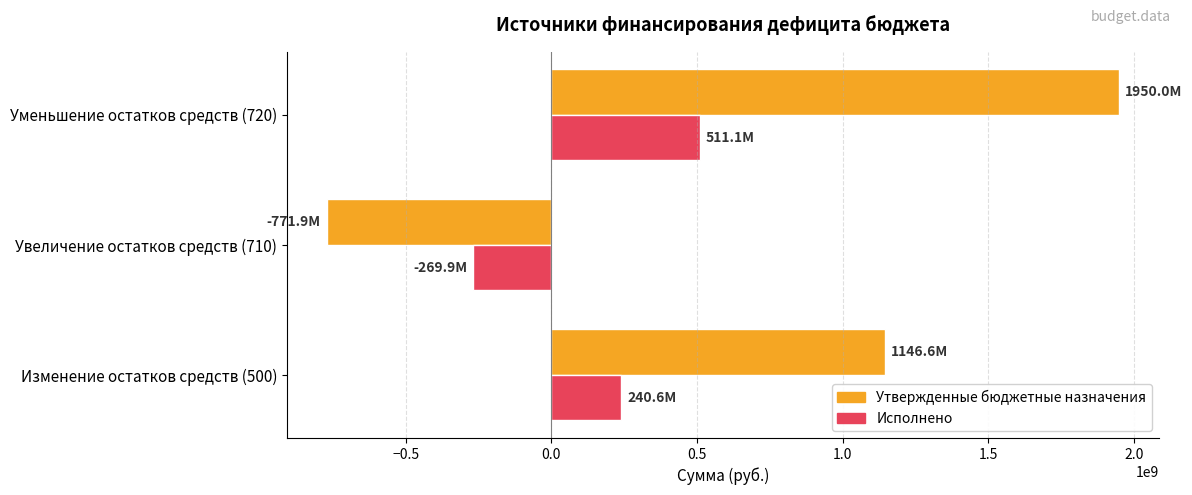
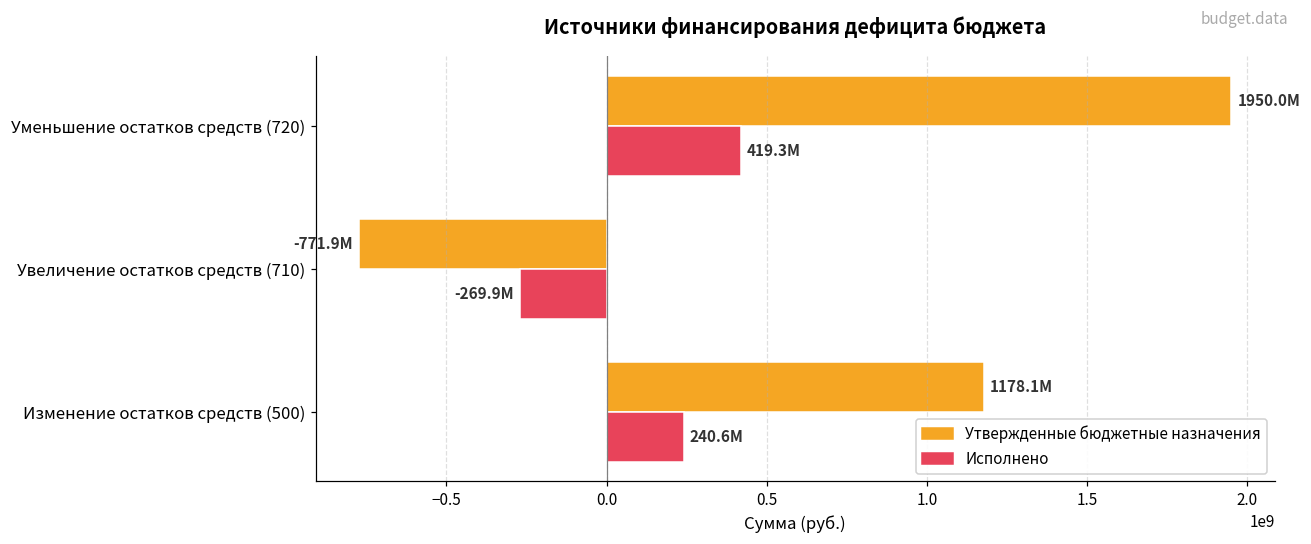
  {
    "Утвержденные бюджетные назначения": {
      "Уменьшение остатков средств (720)": "1950.0M",
      "Увеличение остатков средств (710)": "-771.9M",
-     "Изменение остатков средств (500)": "1146.6M"
+     "Изменение остатков средств (500)": "1178.1M"
    },
    "Исполнено": {
-     "Уменьшение остатков средств (720)": "511.1M",
+     "Уменьшение остатков средств (720)": "419.3M",
      "Увеличение остатков средств (710)": "-269.9M",
      "Изменение остатков средств (500)": "240.6M"
    }
  }
